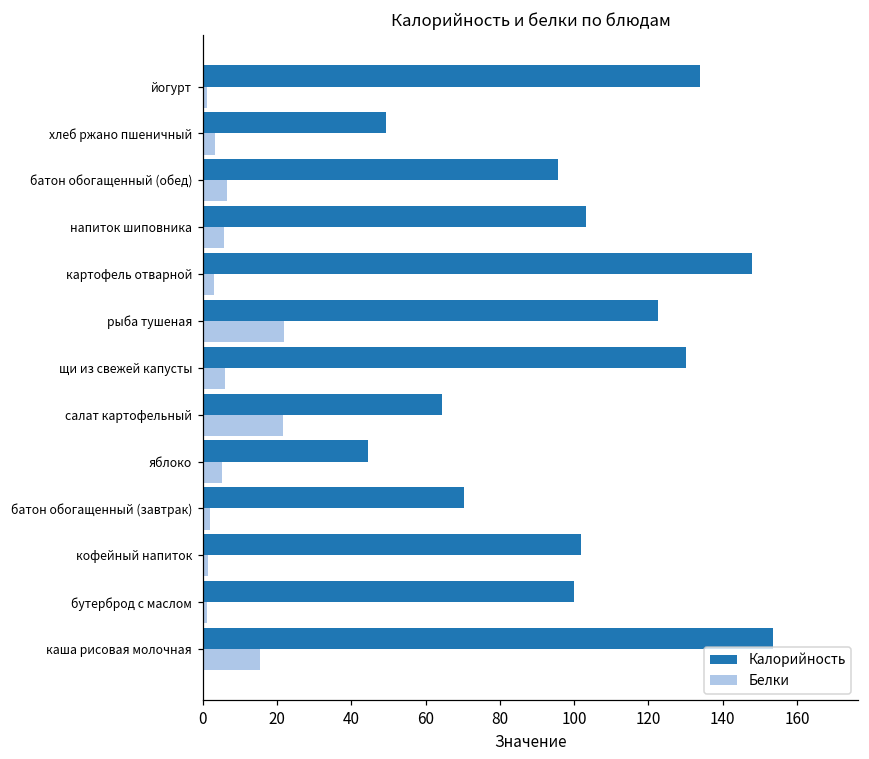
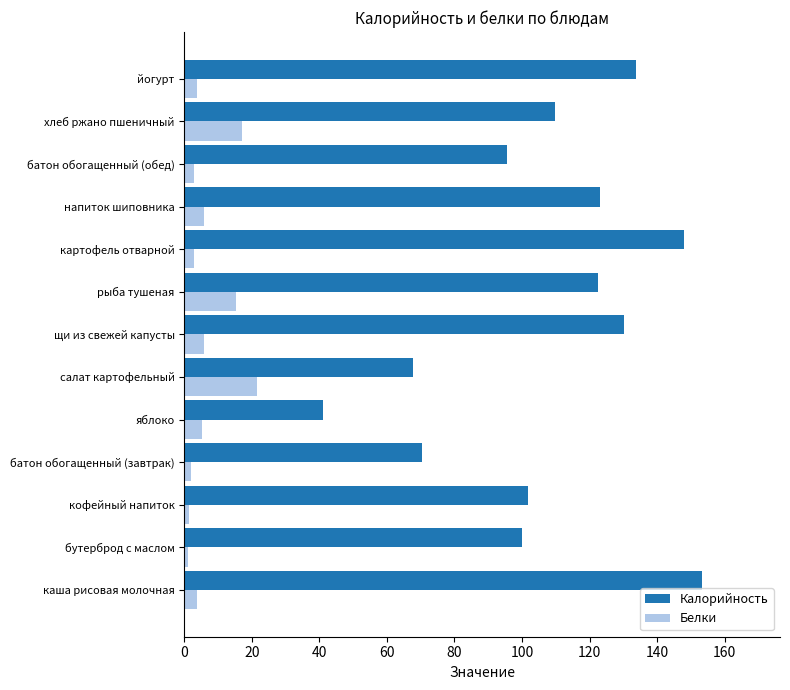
  {
    "Калорийность": {
      "йогурт": 134,
-     "хлеб ржано пшеничный": 49,
+     "хлеб ржано пшеничный": 110,
      "батон обогащенный (обед)": 96,
-     "напиток шиповника": 103,
+     "напиток шиповника": 123,
      "картофель отварной": 148,
      "рыба тушеная": 123,
      "щи из свежей капусты": 130,
-     "салат картофельный": 65,
-     "яблоко": 44,
+     "салат картофельный": 68,
+     "яблоко": 41,
      "батон обогащенный (завтрак)": 70,
      "кофейный напиток": 102,
      "бутерброд с маслом": 100,
      "каша рисовая молочная": 153
    },
    "Белки": {
-     "йогурт": 1,
-     "хлеб ржано пшеничный": 3,
-     "батон обогащенный (обед)": 7,
+     "йогурт": 4,
+     "хлеб ржано пшеничный": 17,
+     "батон обогащенный (обед)": 3,
      "напиток шиповника": 6,
      "картофель отварной": 3,
-     "рыба тушеная": 22,
+     "рыба тушеная": 15,
      "щи из свежей капусты": 6,
      "салат картофельный": 22,
      "яблоко": 5,
      "батон обогащенный (завтрак)": 2,
      "кофейный напиток": 2,
      "бутерброд с маслом": 1,
-     "каша рисовая молочная": 15
+     "каша рисовая молочная": 4
    }
  }
